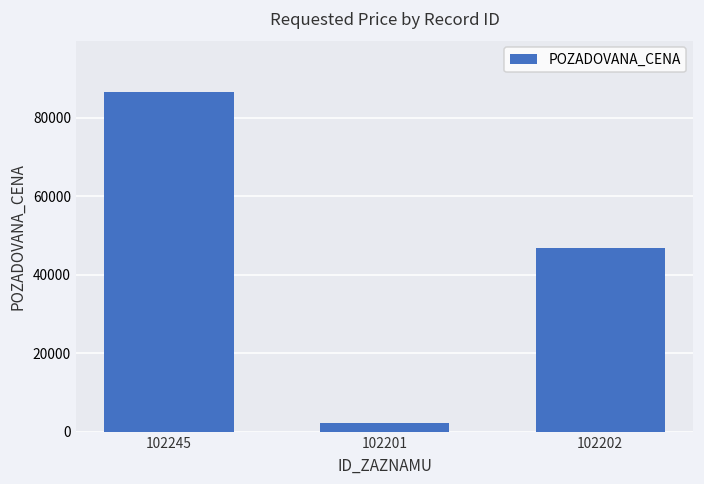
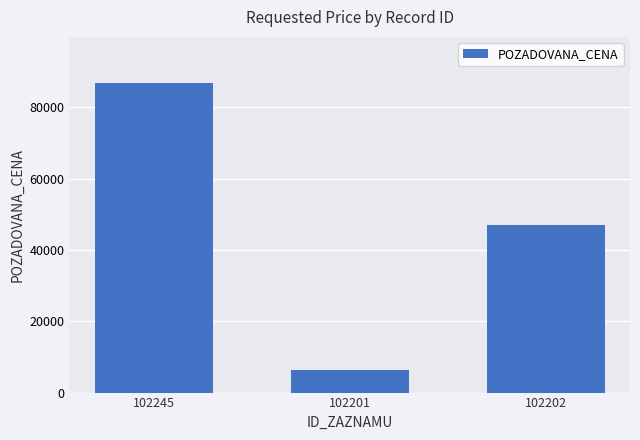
  {
    "102245": 87000,
-   "102201": 2000,
+   "102201": 6000,
    "102202": 47000
  }
